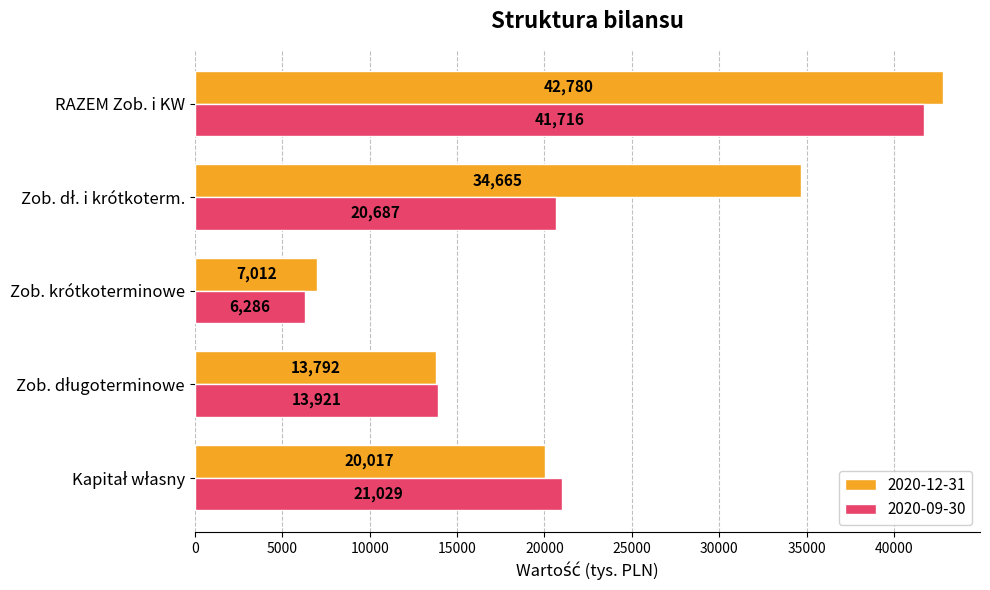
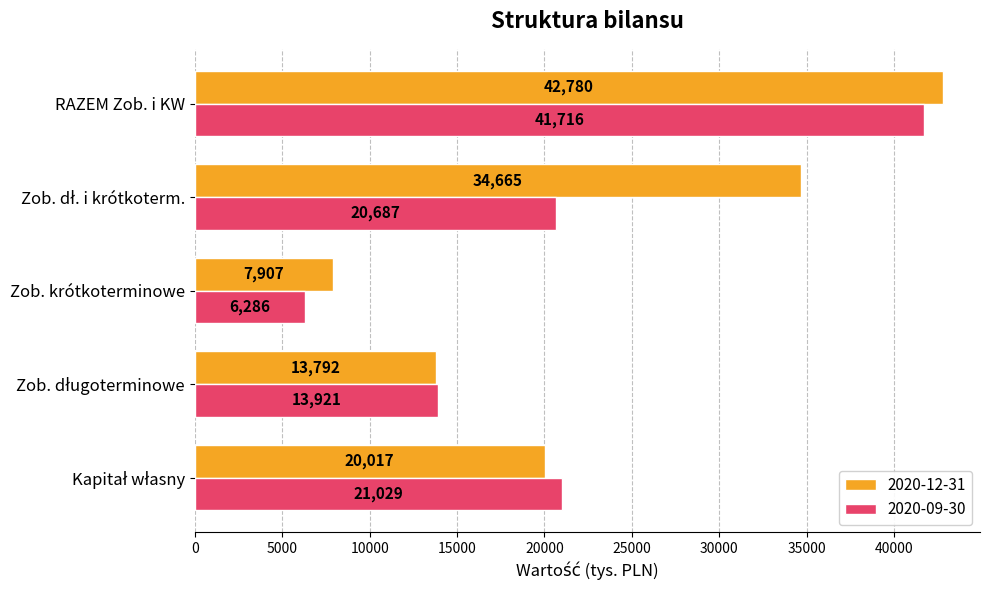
  {
    "2020-12-31": {
      "RAZEM Zob. i KW": "42,780",
      "Zob. dł. i krótkoterm.": "34,665",
-     "Zob. krótkoterminowe": "7,012",
+     "Zob. krótkoterminowe": "7,907",
      "Zob. długoterminowe": "13,792",
      "Kapitał własny": "20,017"
    },
    "2020-09-30": {
      "RAZEM Zob. i KW": "41,716",
      "Zob. dł. i krótkoterm.": "20,687",
      "Zob. krótkoterminowe": "6,286",
      "Zob. długoterminowe": "13,921",
      "Kapitał własny": "21,029"
    }
  }
